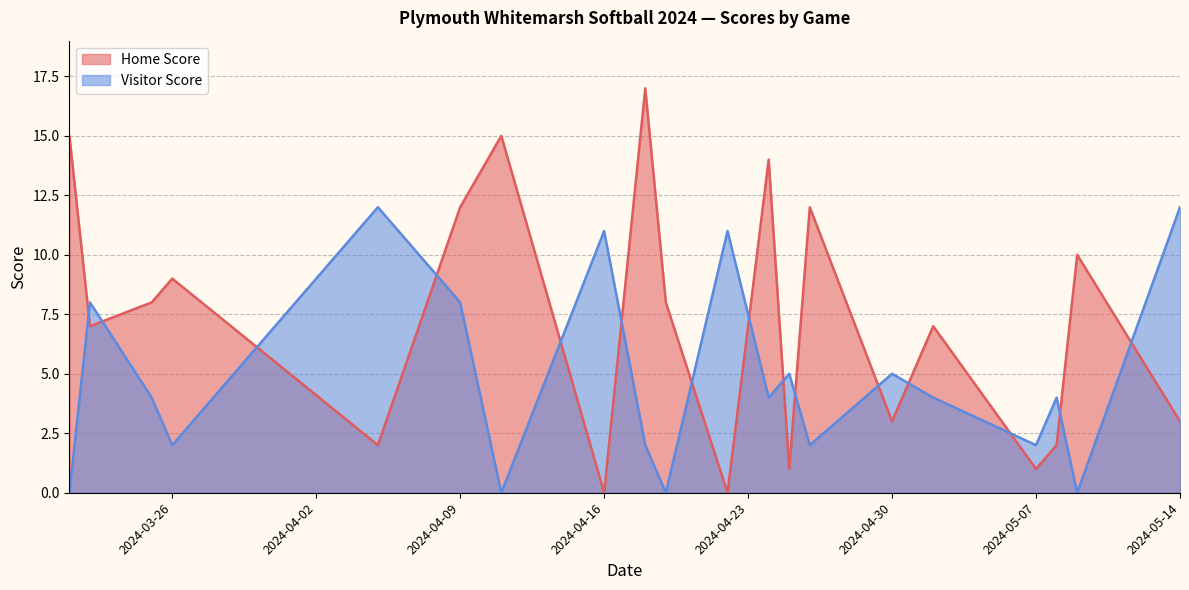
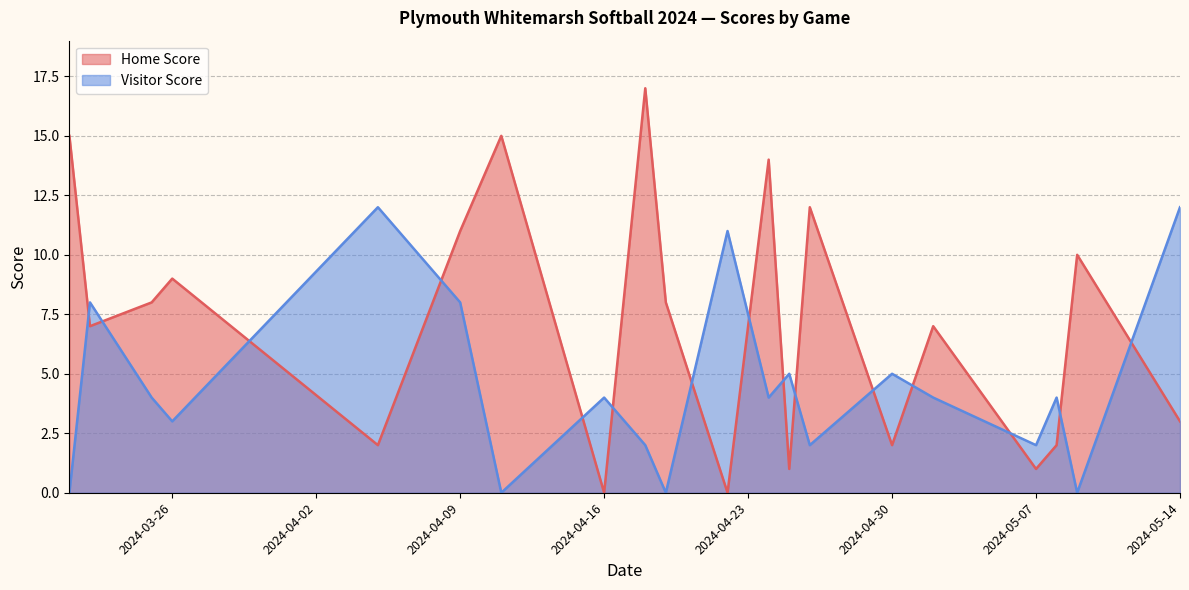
  {
    "Home Score": {
      "2024-03-26": 9,
-     "2024-04-09": 12,
+     "2024-04-09": 11,
      "2024-04-16": 0,
-     "2024-04-30": 3,
+     "2024-04-30": 2,
      "2024-05-07": 1,
      "2024-05-14": 3
    },
    "Visitor Score": {
-     "2024-03-26": 2,
+     "2024-03-26": 3,
      "2024-04-09": 8,
-     "2024-04-16": 11,
+     "2024-04-16": 4,
      "2024-04-30": 5,
      "2024-05-07": 2,
      "2024-05-14": 12
    }
  }
